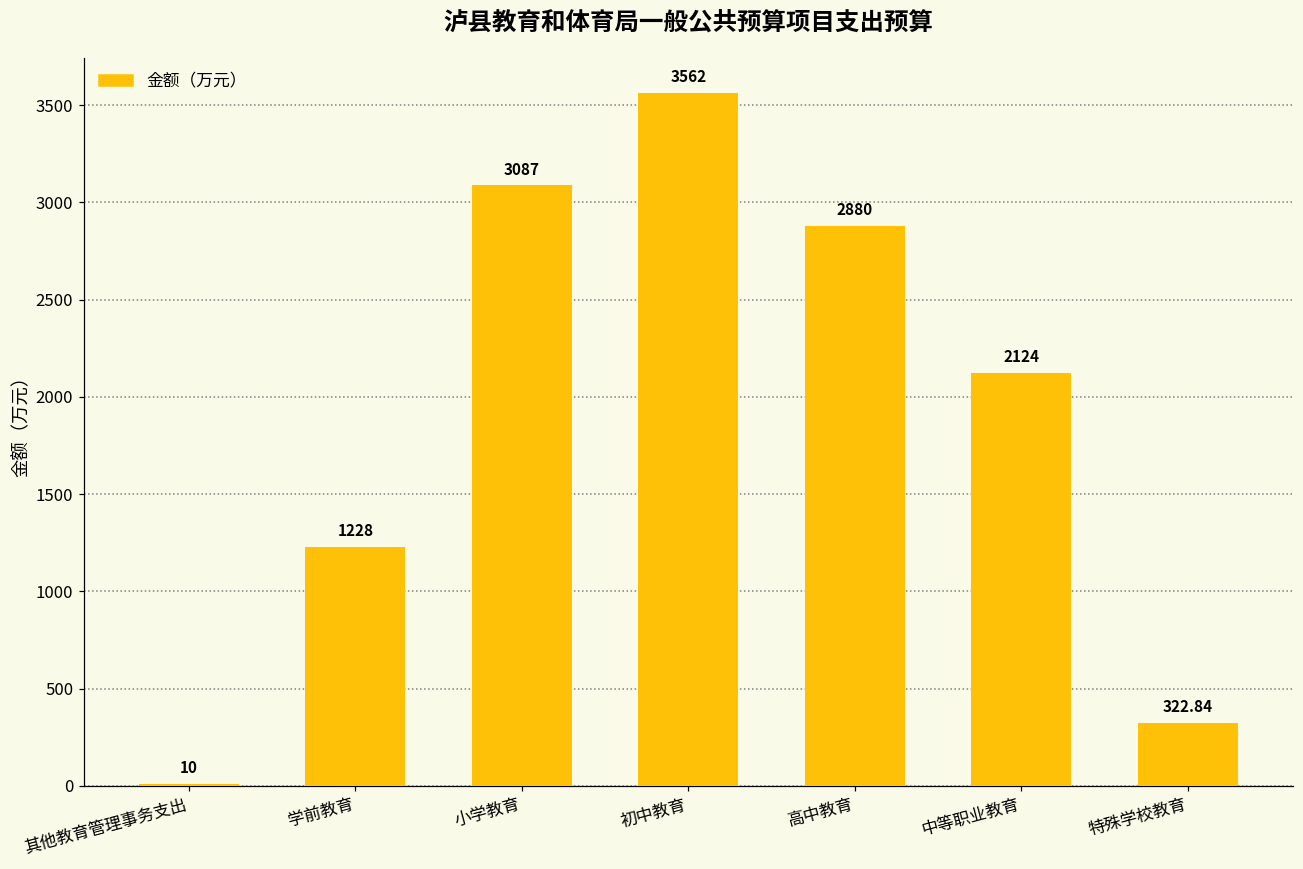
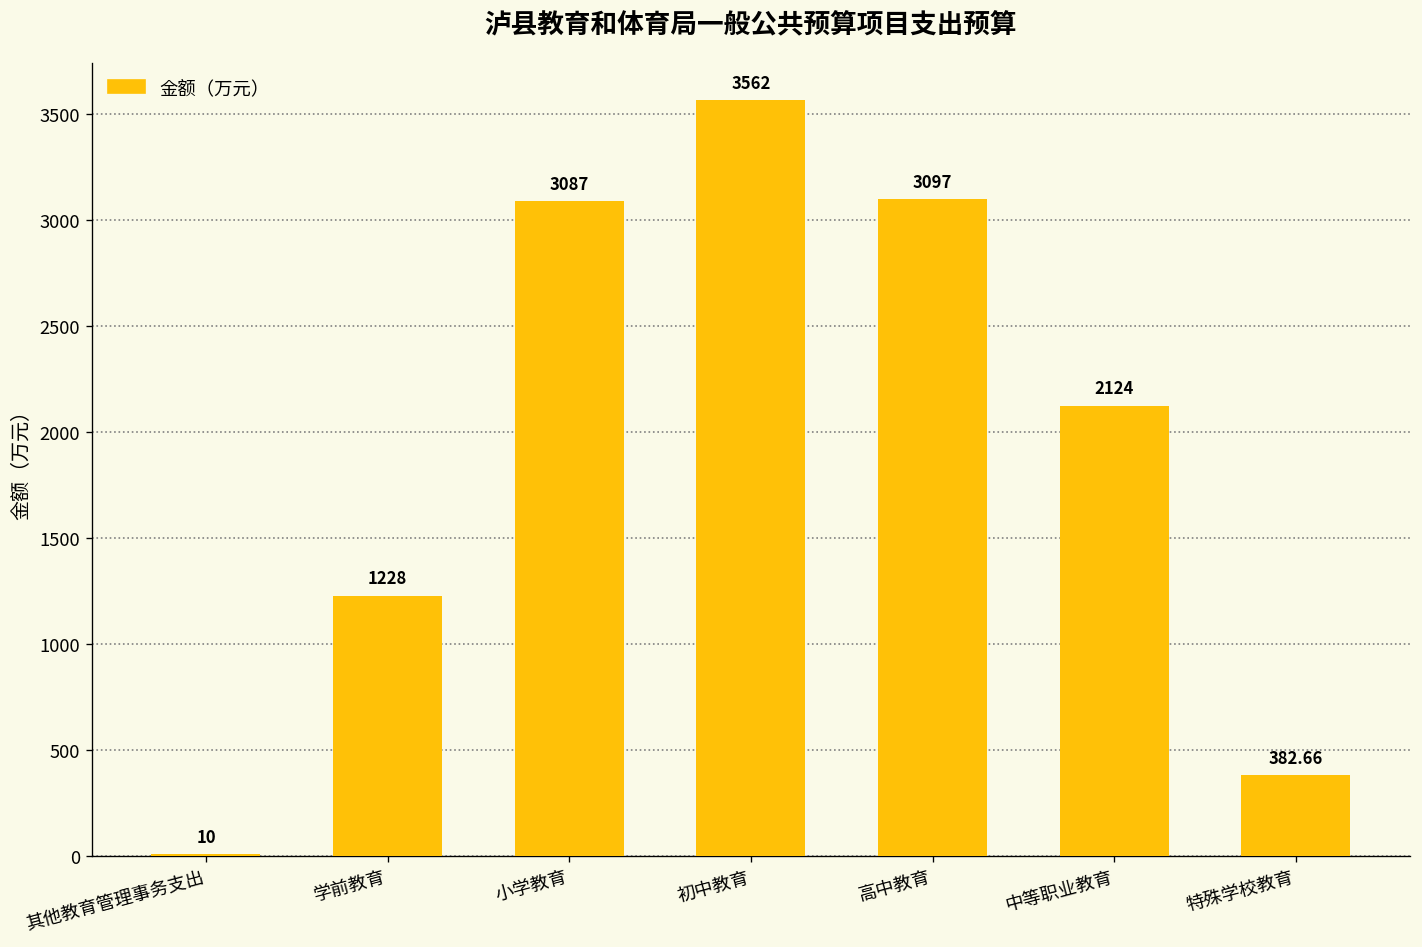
  {
    "其他教育管理事务支出": 10,
    "学前教育": 1228,
    "小学教育": 3087,
    "初中教育": 3562,
-   "高中教育": 2880,
+   "高中教育": 3097,
    "中等职业教育": 2124,
-   "特殊学校教育": 322.84
+   "特殊学校教育": 382.66
  }
